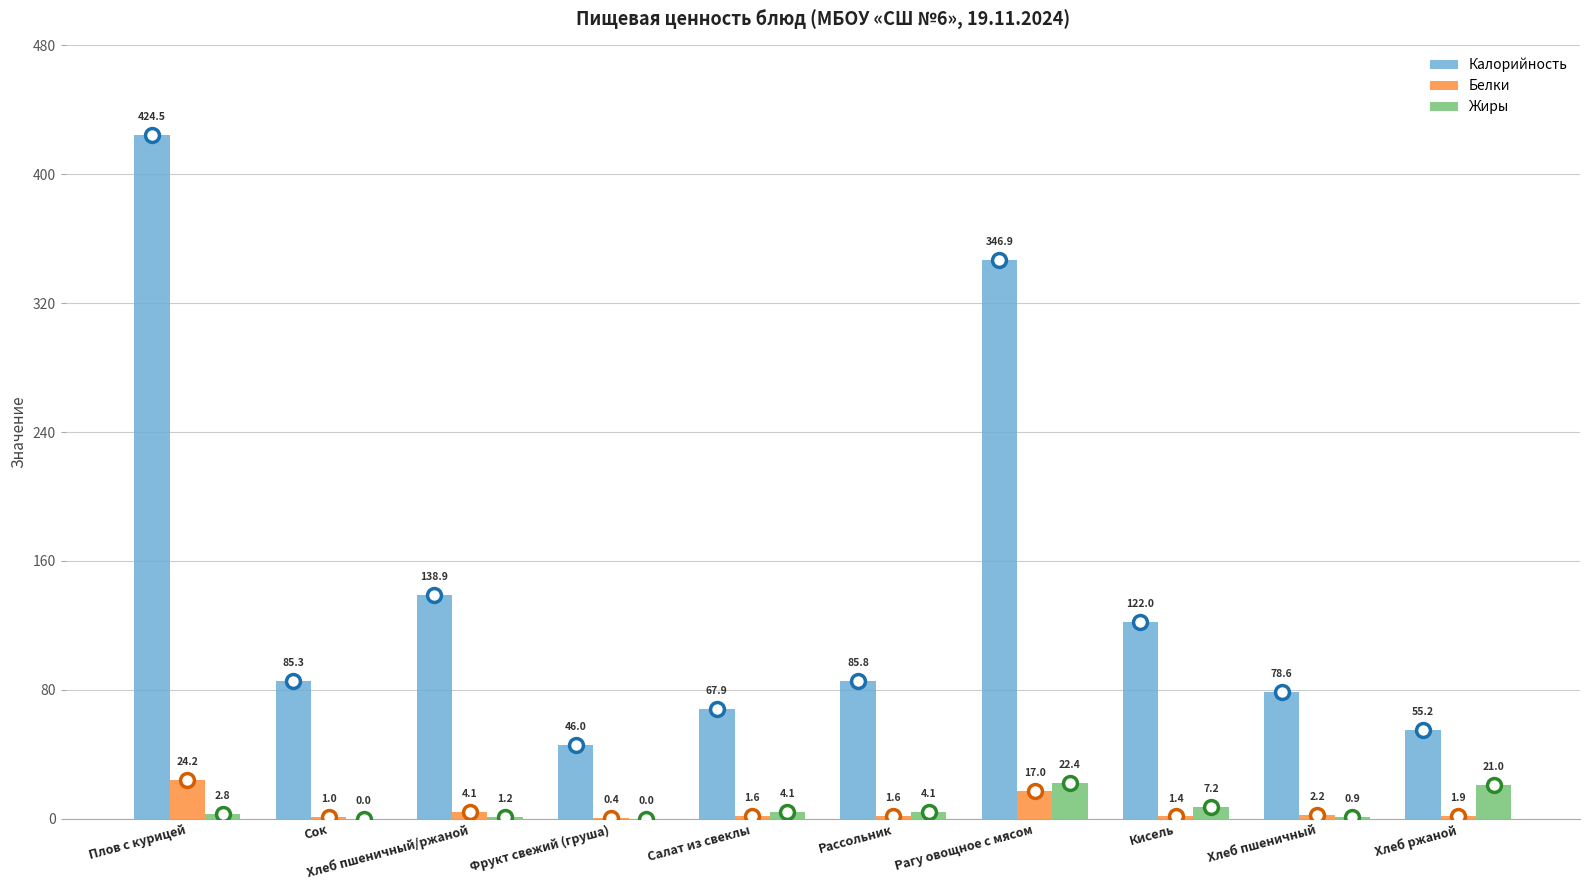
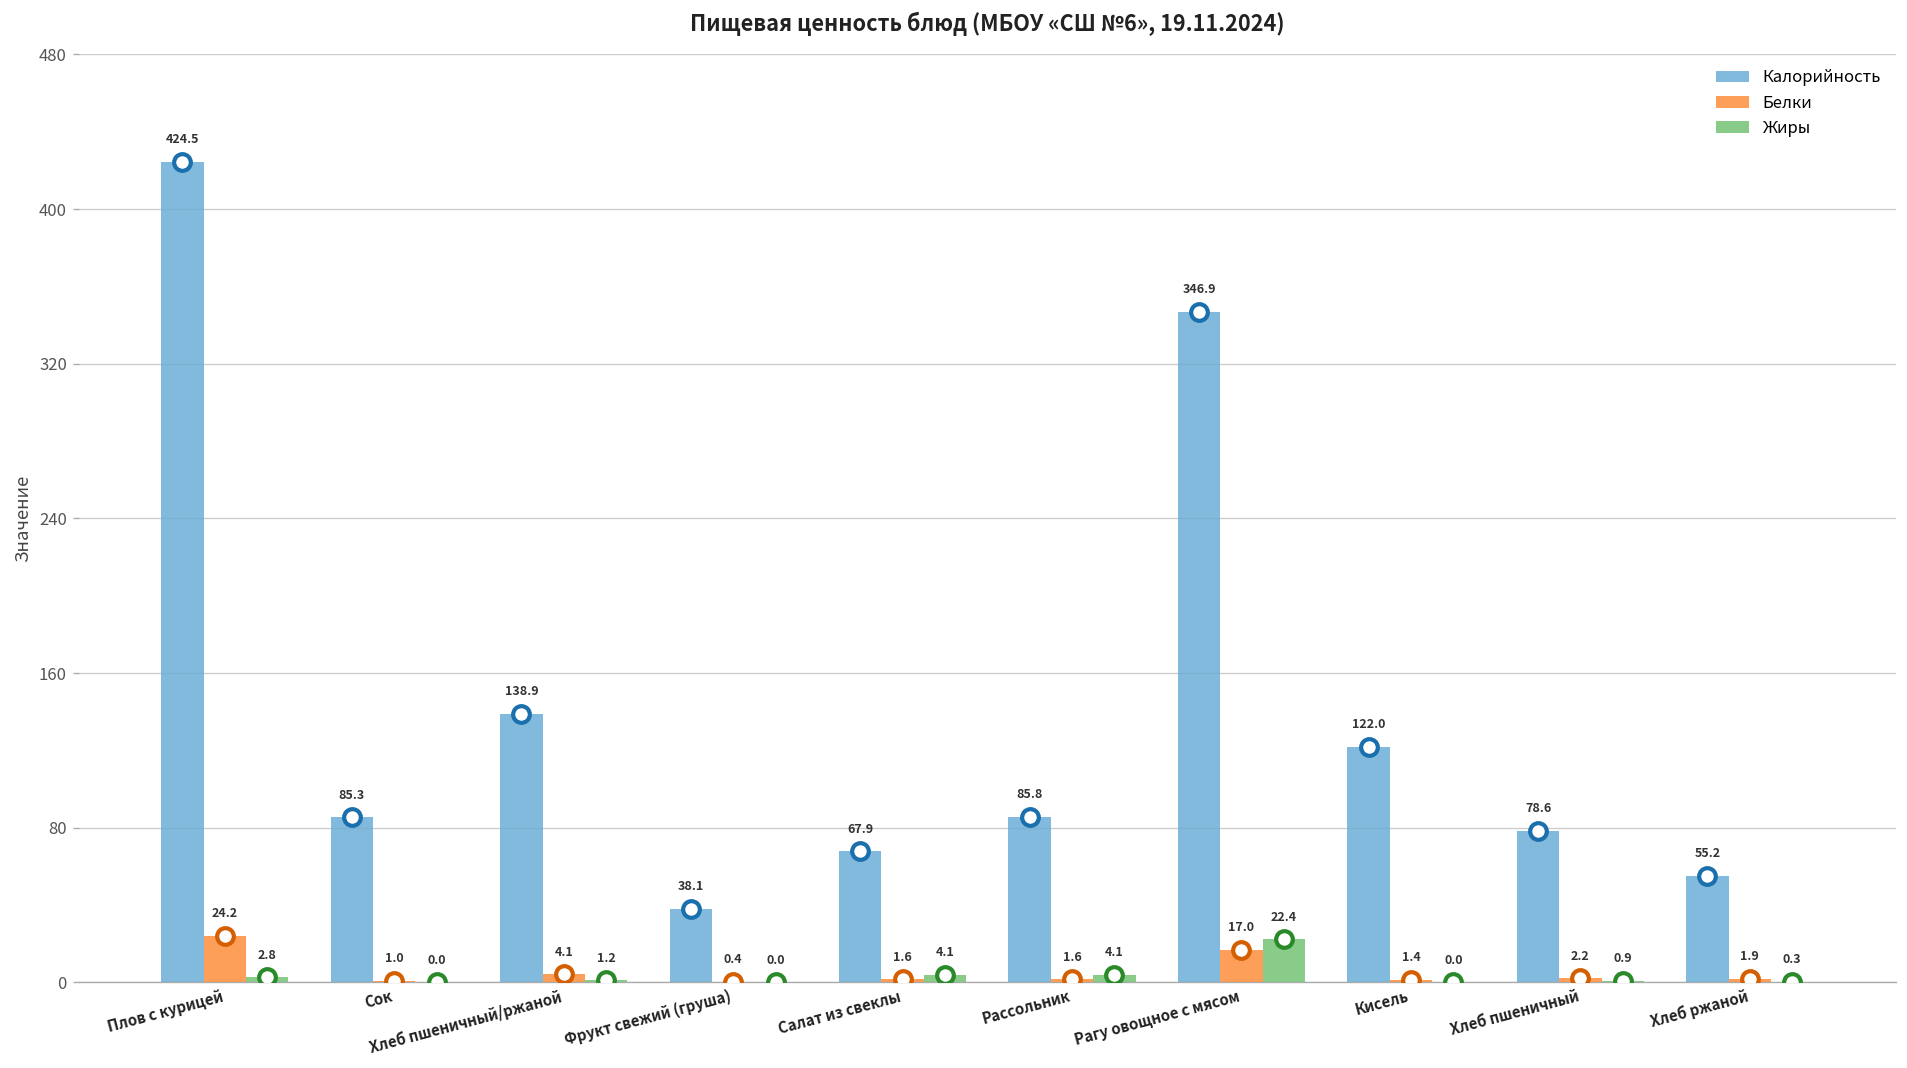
  {
    "Калорийность": {
      "Плов с курицей": 424.5,
      "Сок": 85.3,
      "Хлеб пшеничный/ржаной": 138.9,
-     "Фрукт свежий (груша)": 46.0,
+     "Фрукт свежий (груша)": 38.1,
      "Салат из свеклы": 67.9,
      "Рассольник": 85.8,
      "Рагу овощное с мясом": 346.9,
      "Кисель": 122.0,
      "Хлеб пшеничный": 78.6,
      "Хлеб ржаной": 55.2
    },
    "Жиры": {
      "Плов с курицей": 2.8,
      "Сок": 0.0,
      "Хлеб пшеничный/ржаной": 1.2,
      "Фрукт свежий (груша)": 0.0,
      "Салат из свеклы": 4.1,
      "Рассольник": 4.1,
      "Рагу овощное с мясом": 22.4,
-     "Кисель": 7.2,
+     "Кисель": 0.0,
      "Хлеб пшеничный": 0.9,
-     "Хлеб ржаной": 21.0
+     "Хлеб ржаной": 0.3
    }
  }
